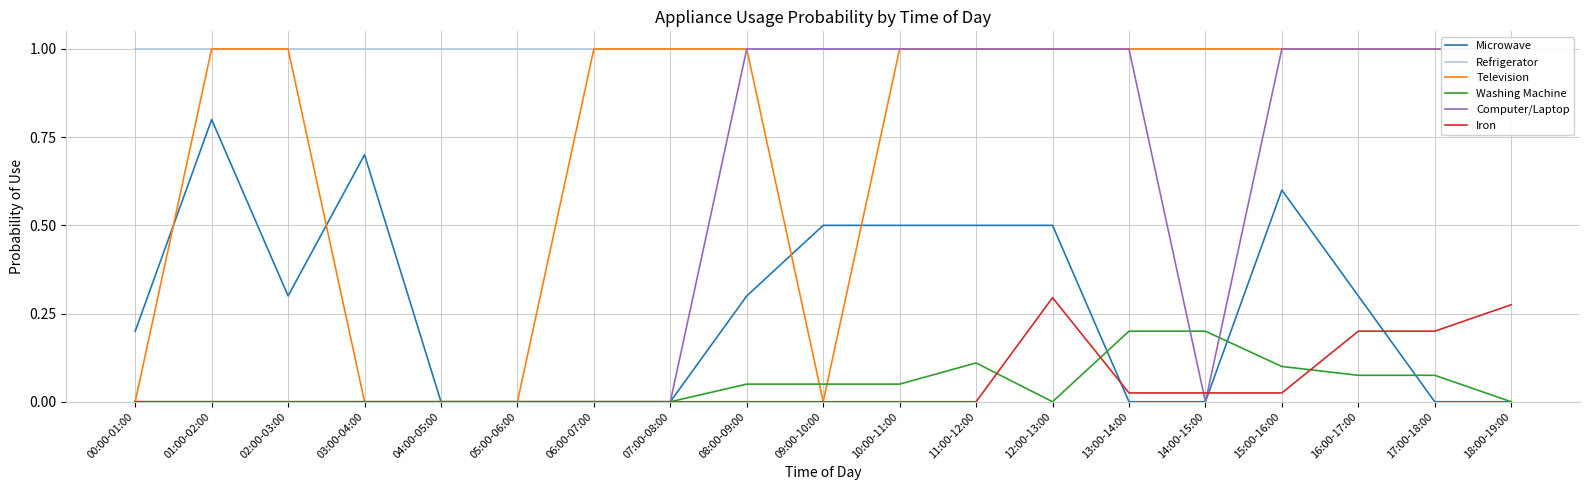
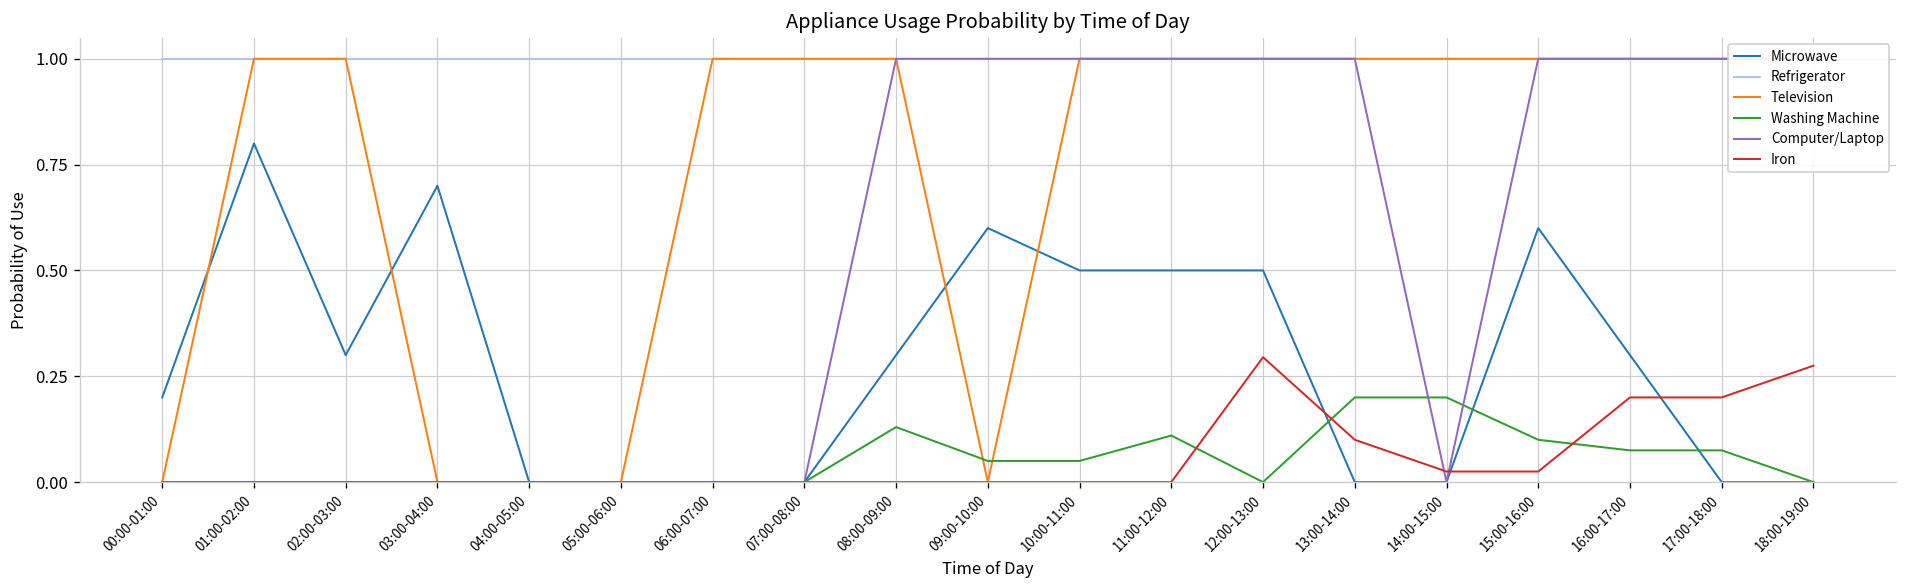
  {
    "Microwave": {
      "00:00-01:00": 0.2,
      "01:00-02:00": 0.8,
      "02:00-03:00": 0.3,
      "03:00-04:00": 0.7,
      "08:00-09:00": 0.3,
-     "09:00-10:00": 0.5,
+     "09:00-10:00": 0.6,
      "10:00-11:00": 0.5,
      "11:00-12:00": 0.5,
      "12:00-13:00": 0.5,
      "13:00-14:00": 0.0,
      "15:00-16:00": 0.6,
      "16:00-17:00": 0.3,
      "17:00-18:00": 0.0
    },
    "Refrigerator": {
      "00:00-01:00": 1.00,
      "03:00-04:00": 1.00,
      "04:00-05:00": 1.00,
      "05:00-06:00": 1.00
    },
    "Washing Machine": {
-     "08:00-09:00": 0.05,
+     "08:00-09:00": 0.13,
      "09:00-10:00": 0.05,
      "10:00-11:00": 0.05,
      "11:00-12:00": 0.11,
      "12:00-13:00": 0.00,
      "13:00-14:00": 0.20,
      "14:00-15:00": 0.20,
      "15:00-16:00": 0.10,
      "16:00-17:00": 0.08,
      "17:00-18:00": 0.08
    },
    "Iron": {
      "08:00-09:00": 0.00,
      "10:00-11:00": 0.00,
      "11:00-12:00": 0.00,
      "12:00-13:00": 0.30,
-     "13:00-14:00": 0.03,
+     "13:00-14:00": 0.10,
      "14:00-15:00": 0.03,
      "15:00-16:00": 0.03,
      "16:00-17:00": 0.20,
      "17:00-18:00": 0.20,
      "18:00-19:00": 0.28
    }
  }
